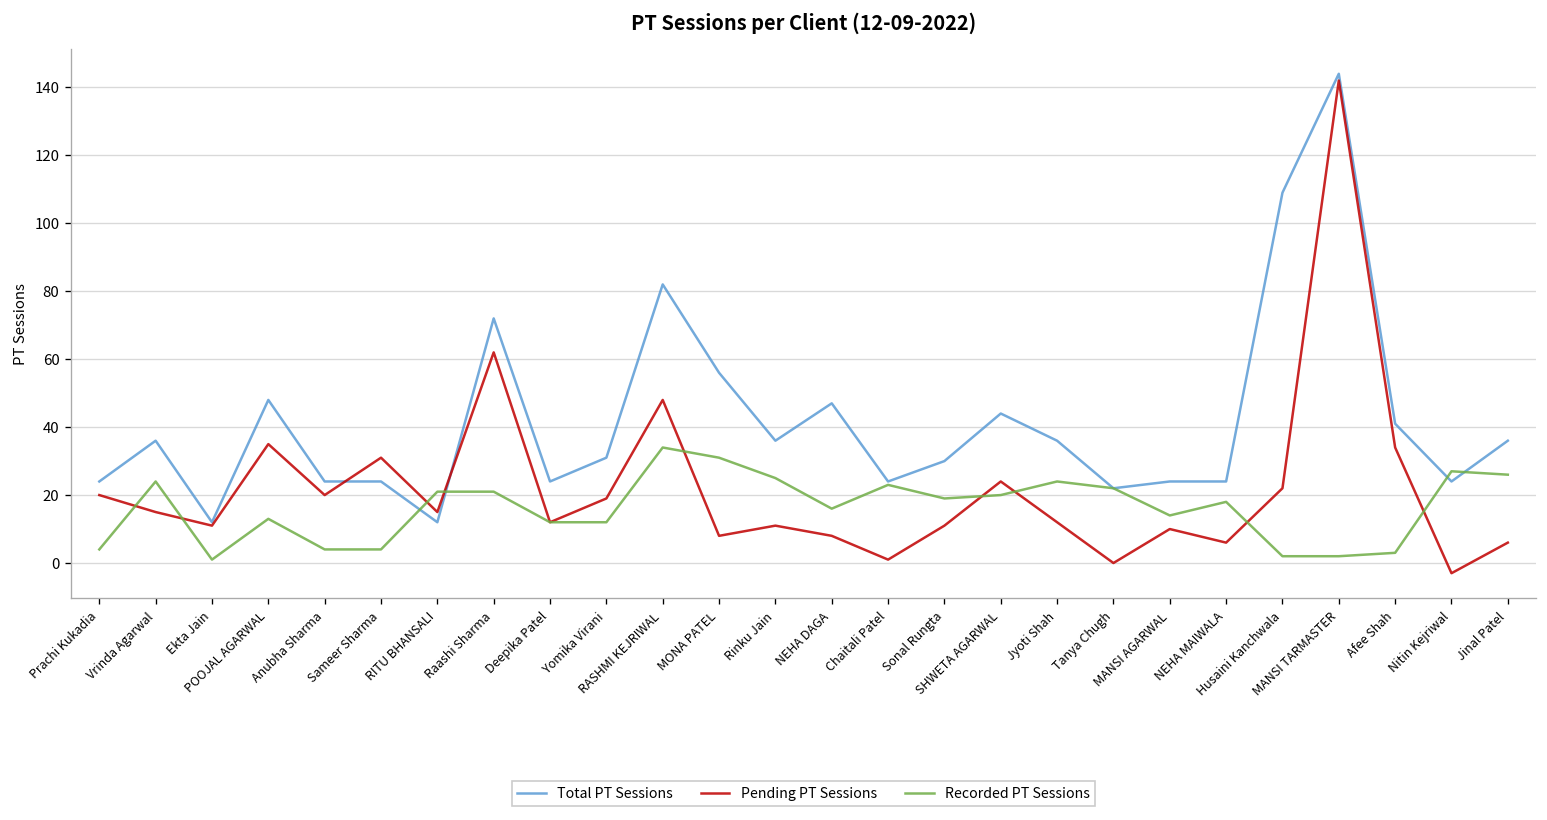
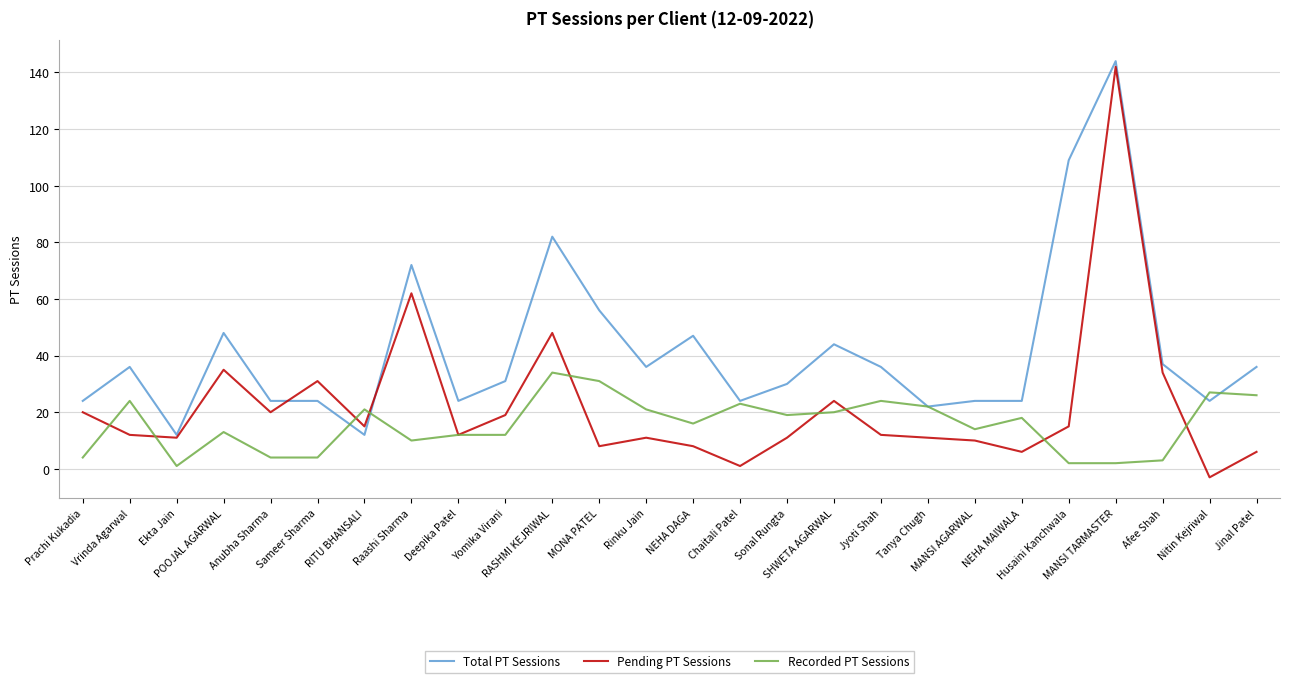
  {
    "Total PT Sessions": {
      "Prachi Kukadia": 24,
      "Vrinda Agarwal": 36,
      "Ekta Jain": 12,
      "POOJAL AGARWAL": 48,
      "Anubha Sharma": 24,
      "Sameer Sharma": 24,
      "RITU BHANSALI": 12,
      "Raashi Sharma": 72,
      "Deepika Patel": 24,
      "Yomika Virani": 31,
      "RASHMI KEJRIWAL": 82,
      "MONA PATEL": 56,
      "Rinku Jain": 36,
      "NEHA DAGA": 47,
      "Chaitali Patel": 24,
      "Sonal Rungta": 30,
      "SHWETA AGARWAL": 44,
      "Jyoti Shah": 36,
      "MANSI AGARWAL": 24,
      "NEHA MAIWALA": 24,
      "Husaini Kanchwala": 109,
      "MANSI TARMASTER": 144,
-     "Afee Shah": 41,
+     "Afee Shah": 37,
      "Nitin Kejriwal": 24,
      "Jinal Patel": 36
    },
    "Pending PT Sessions": {
      "Prachi Kukadia": 20,
-     "Vrinda Agarwal": 15,
+     "Vrinda Agarwal": 12,
      "Ekta Jain": 11,
      "POOJAL AGARWAL": 35,
      "Anubha Sharma": 20,
      "Sameer Sharma": 31,
      "RITU BHANSALI": 15,
      "Raashi Sharma": 62,
      "Yomika Virani": 19,
      "RASHMI KEJRIWAL": 48,
      "MONA PATEL": 8,
      "Rinku Jain": 11,
      "NEHA DAGA": 8,
      "Chaitali Patel": 1,
      "Sonal Rungta": 11,
      "SHWETA AGARWAL": 24,
      "Jyoti Shah": 12,
-     "Tanya Chugh": 0,
+     "Tanya Chugh": 11,
      "MANSI AGARWAL": 10,
      "NEHA MAIWALA": 6,
-     "Husaini Kanchwala": 22,
+     "Husaini Kanchwala": 15,
      "MANSI TARMASTER": 142,
      "Afee Shah": 34,
      "Nitin Kejriwal": -3,
      "Jinal Patel": 6
    },
    "Recorded PT Sessions": {
      "Prachi Kukadia": 4,
      "Vrinda Agarwal": 24,
      "Ekta Jain": 1,
      "POOJAL AGARWAL": 13,
      "Anubha Sharma": 4,
      "Sameer Sharma": 4,
      "RITU BHANSALI": 21,
-     "Raashi Sharma": 21,
+     "Raashi Sharma": 10,
      "Yomika Virani": 12,
      "RASHMI KEJRIWAL": 34,
      "MONA PATEL": 31,
-     "Rinku Jain": 25,
+     "Rinku Jain": 21,
      "NEHA DAGA": 16,
      "Chaitali Patel": 23,
      "Sonal Rungta": 19,
      "SHWETA AGARWAL": 20,
      "Jyoti Shah": 24,
      "MANSI AGARWAL": 14,
      "NEHA MAIWALA": 18,
      "Husaini Kanchwala": 2,
      "MANSI TARMASTER": 2,
      "Afee Shah": 3,
      "Nitin Kejriwal": 27,
      "Jinal Patel": 26
    }
  }
